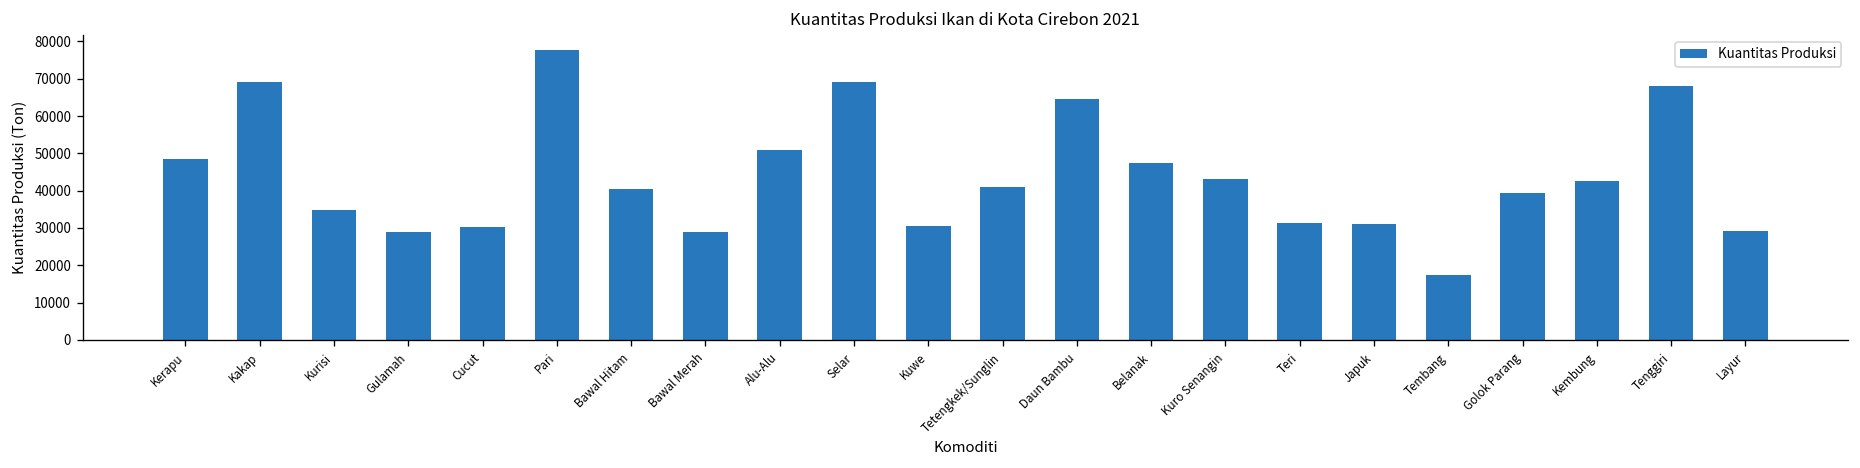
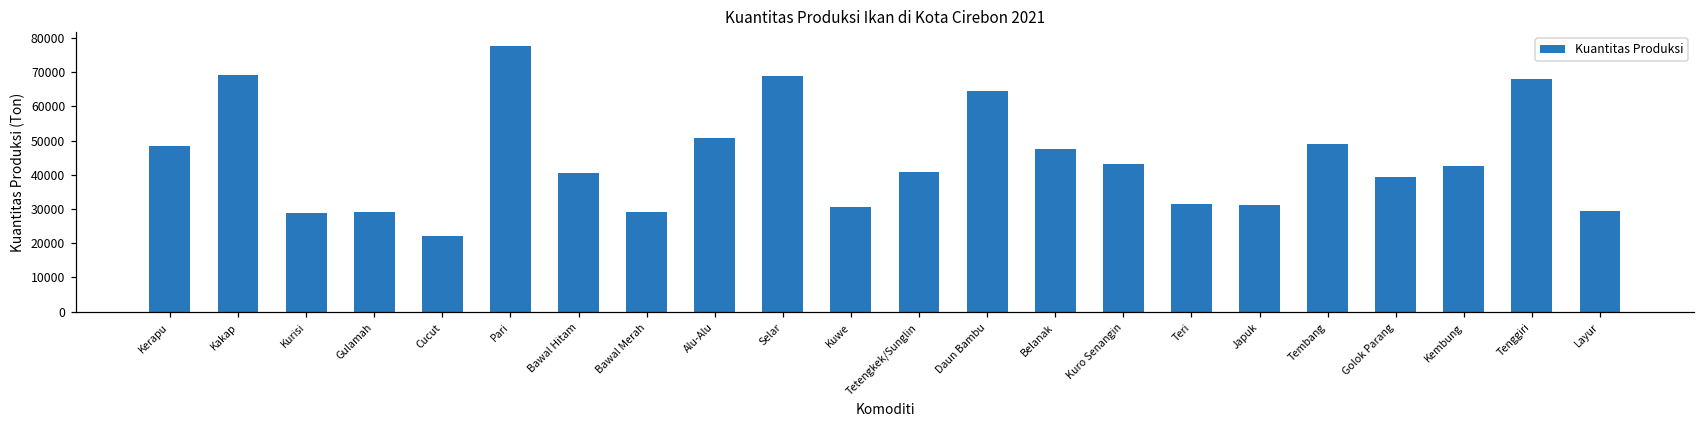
  {
    "Kerapu": 48000,
    "Kakap": 69000,
-   "Kurisi": 35000,
+   "Kurisi": 29000,
    "Gulamah": 29000,
-   "Cucut": 30000,
+   "Cucut": 22000,
    "Pari": 78000,
    "Bawal Hitam": 40000,
    "Bawal Merah": 29000,
    "Alu-Alu": 51000,
    "Selar": 69000,
    "Kuwe": 31000,
    "Tetengkek/Sunglin": 41000,
    "Daun Bambu": 65000,
    "Belanak": 47000,
    "Kuro Senangin": 43000,
    "Teri": 31000,
    "Japuk": 31000,
-   "Tembang": 17000,
+   "Tembang": 49000,
    "Golok Parang": 39000,
    "Kembung": 43000,
    "Tenggiri": 68000,
    "Layur": 29000
  }
